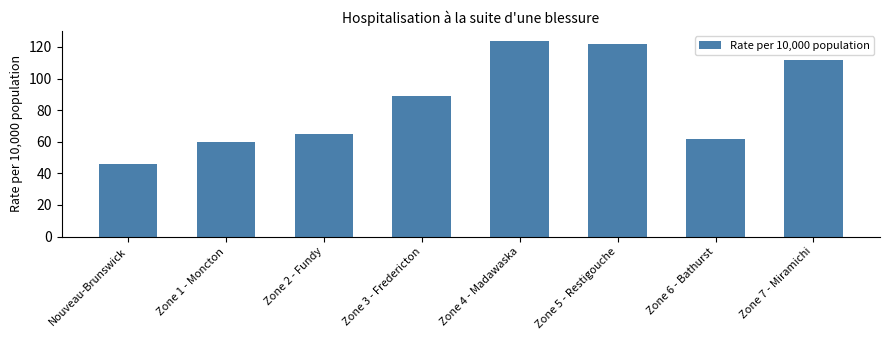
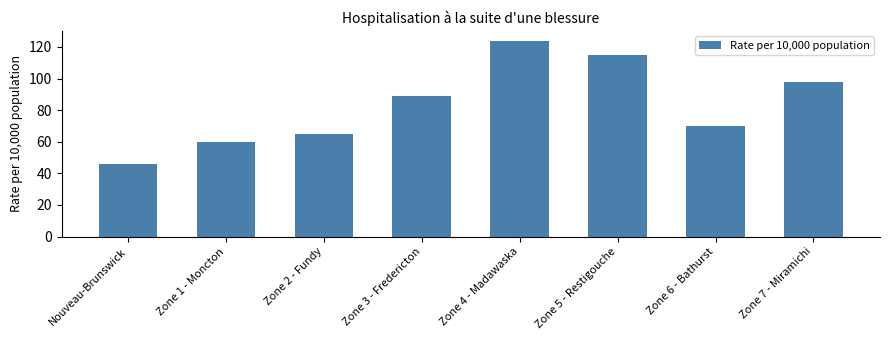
  {
    "Nouveau-Brunswick": 46,
    "Zone 1 - Moncton": 60,
    "Zone 2 - Fundy": 65,
    "Zone 3 - Fredericton": 89,
    "Zone 4 - Madawaska": 124,
-   "Zone 5 - Restigouche": 122,
-   "Zone 6 - Bathurst": 62,
-   "Zone 7 - Miramichi": 112
+   "Zone 5 - Restigouche": 115,
+   "Zone 6 - Bathurst": 70,
+   "Zone 7 - Miramichi": 98
  }
